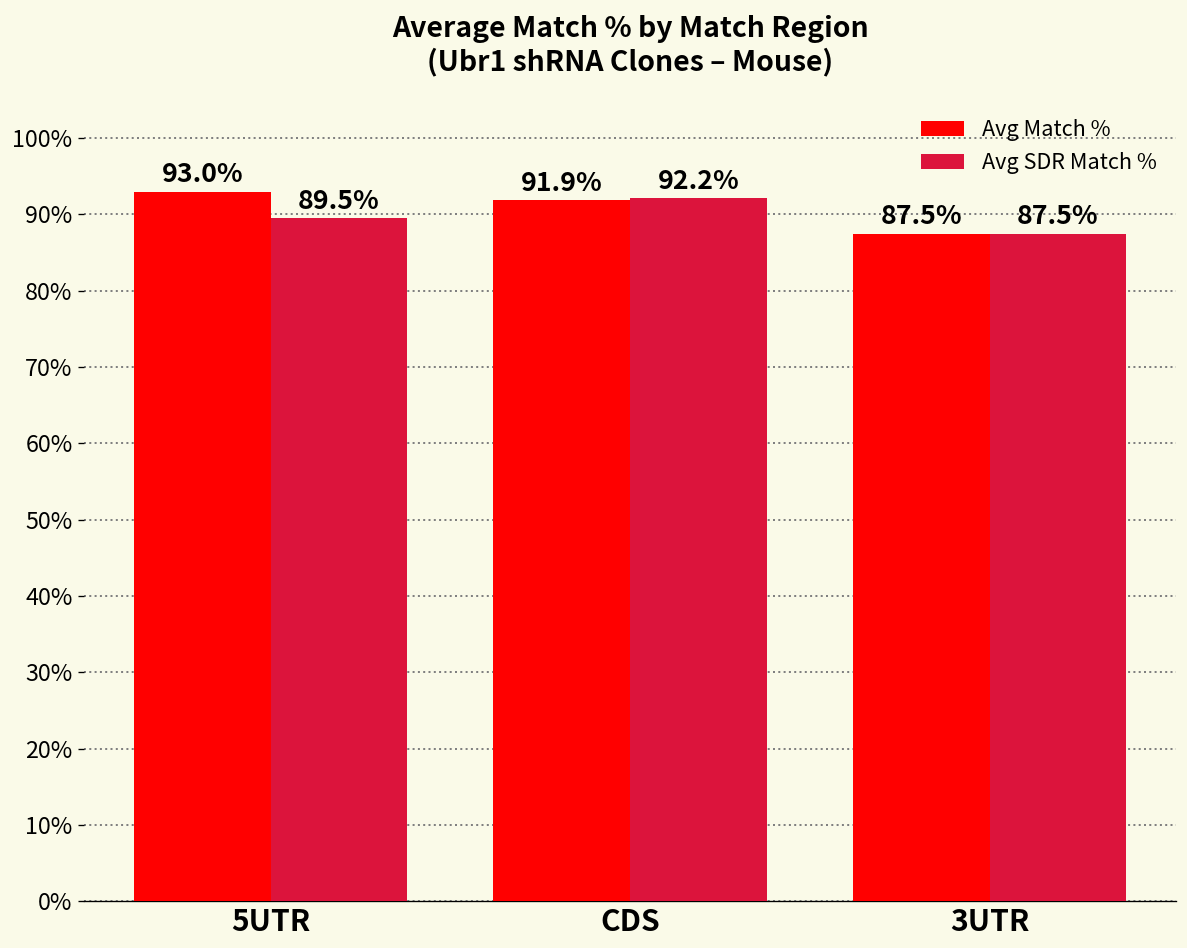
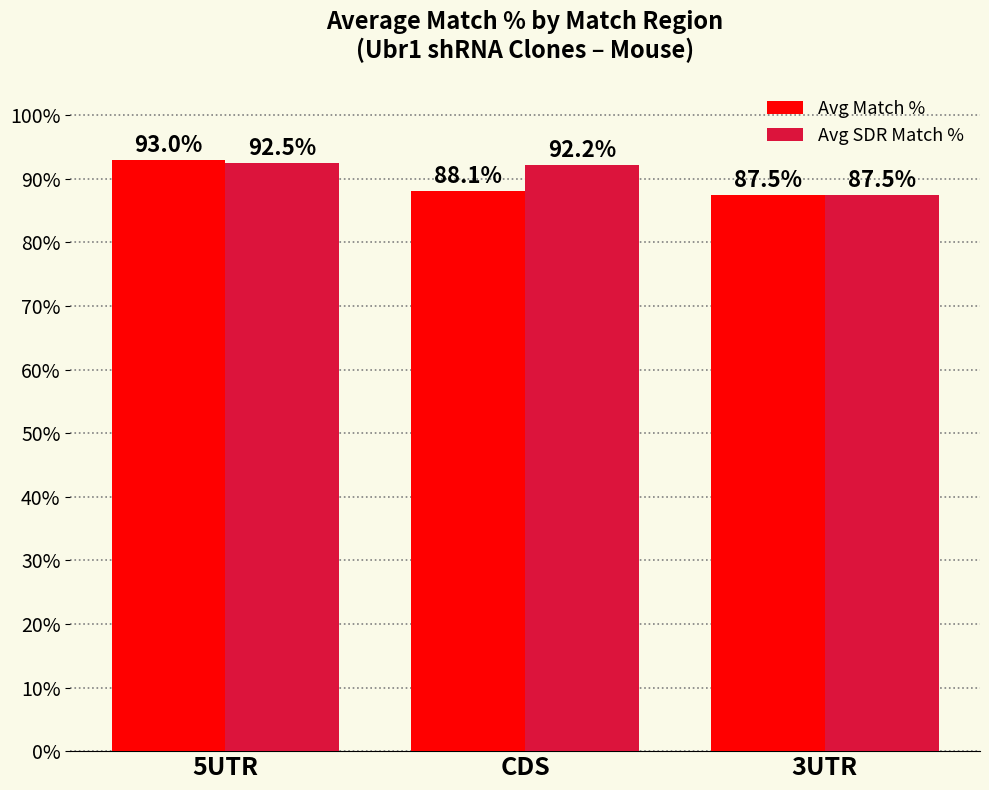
  {
    "Avg Match %": {
      "5UTR": "93.0%",
-     "CDS": "91.9%",
+     "CDS": "88.1%",
      "3UTR": "87.5%"
    },
    "Avg SDR Match %": {
-     "5UTR": "89.5%",
+     "5UTR": "92.5%",
      "CDS": "92.2%",
      "3UTR": "87.5%"
    }
  }
